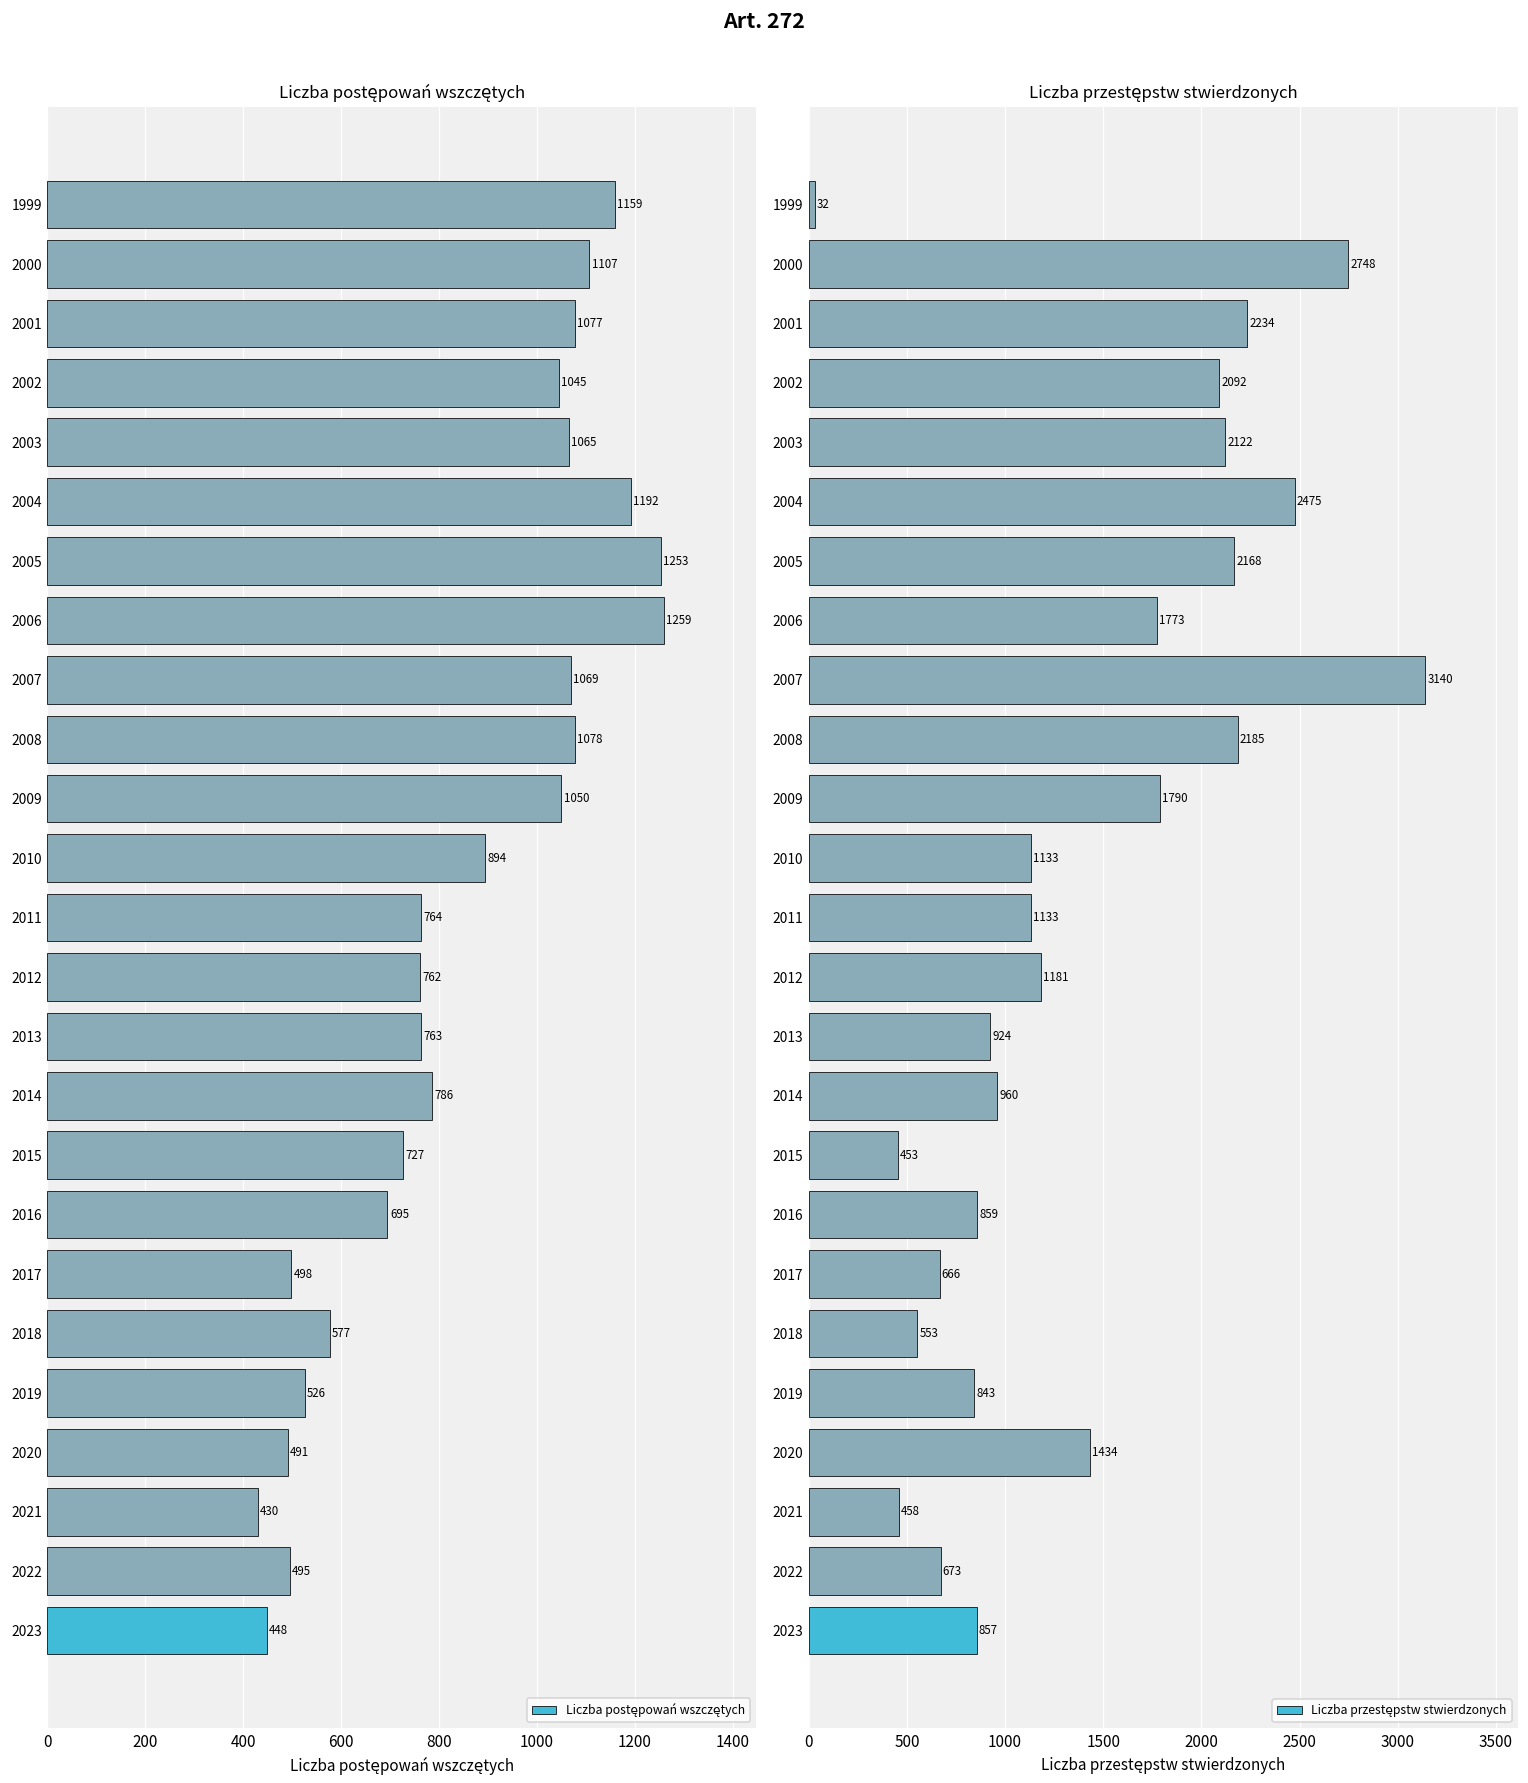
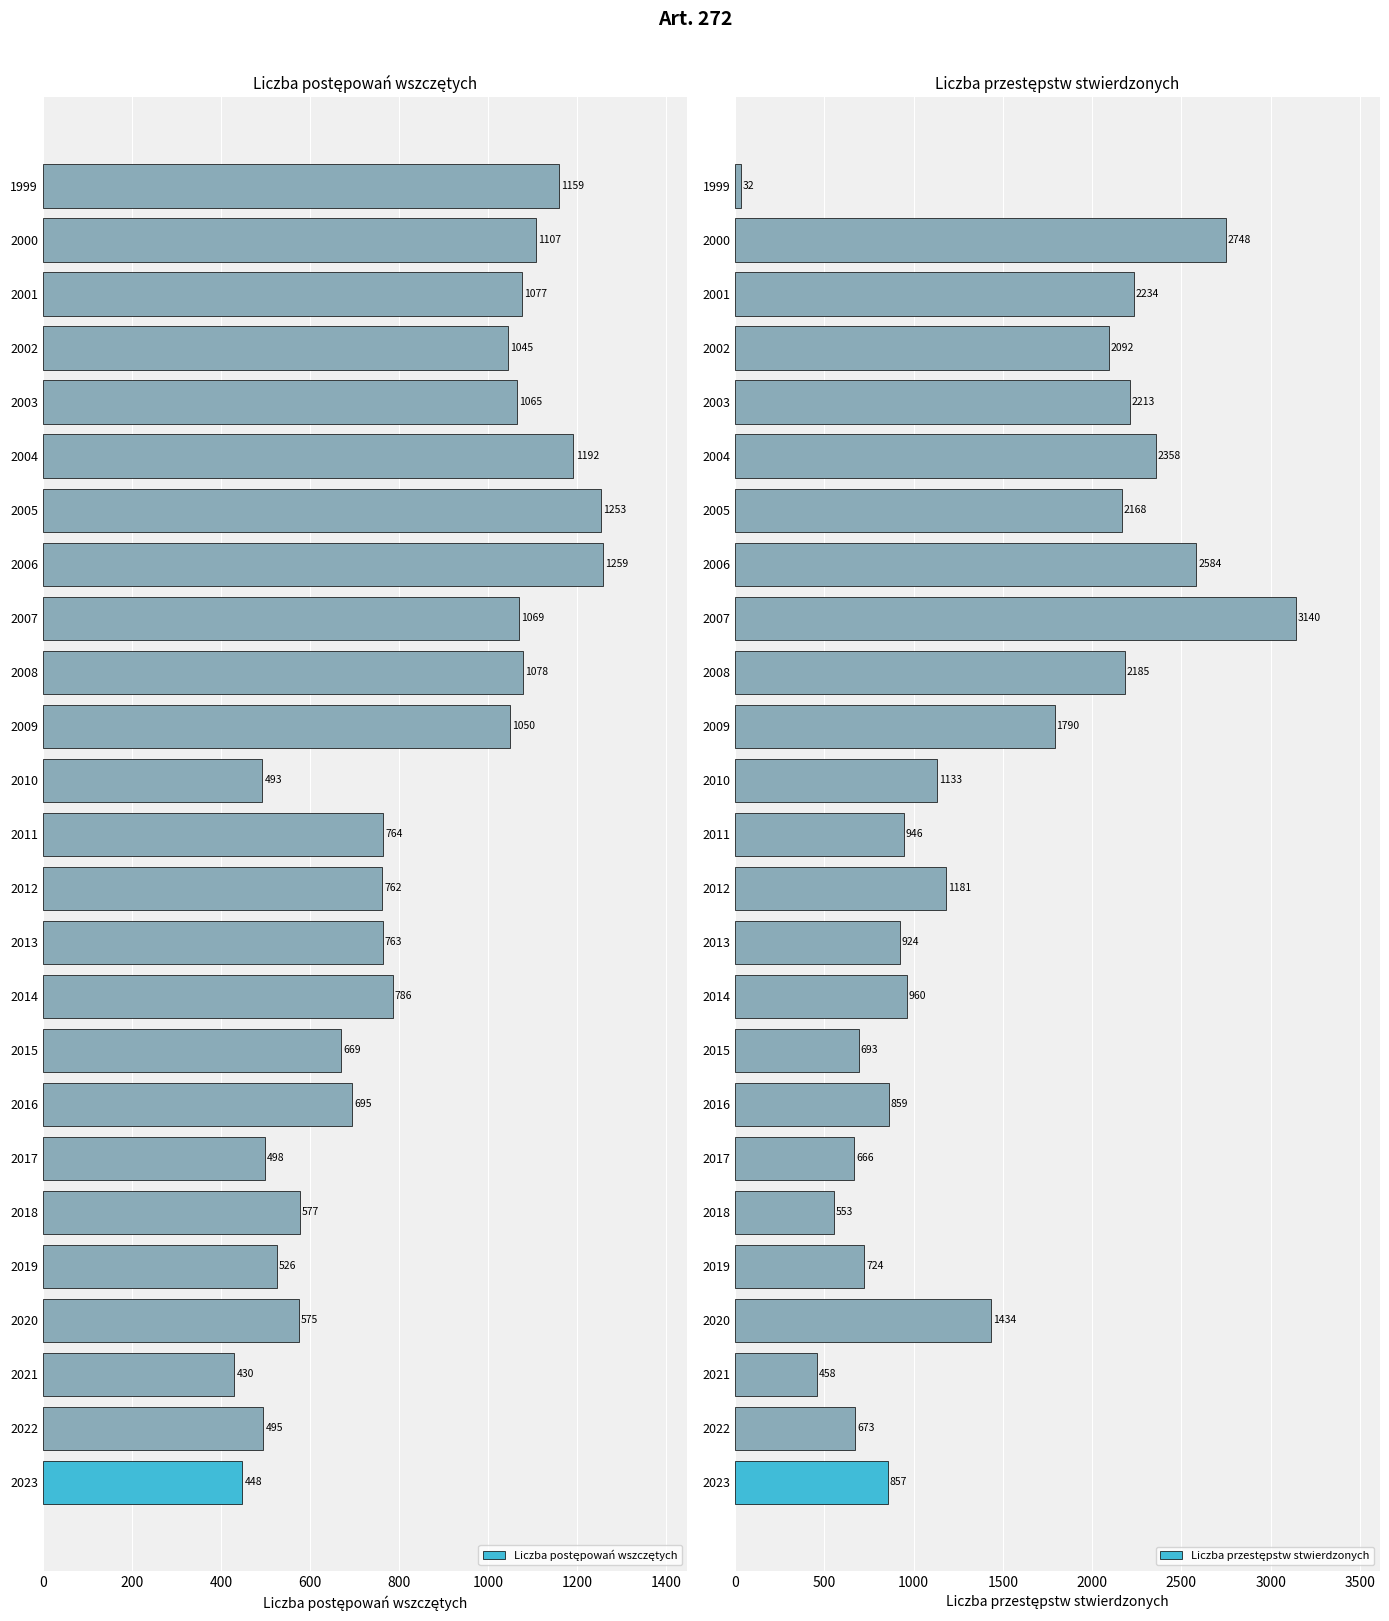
  {
    "Liczba postępowań wszczętych": {
      "1999": 1159,
      "2000": 1107,
      "2001": 1077,
      "2002": 1045,
      "2003": 1065,
      "2004": 1192,
      "2005": 1253,
      "2006": 1259,
      "2007": 1069,
      "2008": 1078,
      "2009": 1050,
-     "2010": 894,
+     "2010": 493,
      "2011": 764,
      "2012": 762,
      "2013": 763,
      "2014": 786,
-     "2015": 727,
+     "2015": 669,
      "2016": 695,
      "2017": 498,
      "2018": 577,
      "2019": 526,
-     "2020": 491,
+     "2020": 575,
      "2021": 430,
      "2022": 495,
      "2023": 448
    },
    "Liczba przestępstw stwierdzonych": {
      "1999": 32,
      "2000": 2748,
      "2001": 2234,
      "2002": 2092,
-     "2003": 2122,
-     "2004": 2475,
+     "2003": 2213,
+     "2004": 2358,
      "2005": 2168,
-     "2006": 1773,
+     "2006": 2584,
      "2007": 3140,
      "2008": 2185,
      "2009": 1790,
      "2010": 1133,
-     "2011": 1133,
+     "2011": 946,
      "2012": 1181,
      "2013": 924,
      "2014": 960,
-     "2015": 453,
+     "2015": 693,
      "2016": 859,
      "2017": 666,
      "2018": 553,
-     "2019": 843,
+     "2019": 724,
      "2020": 1434,
      "2021": 458,
      "2022": 673,
      "2023": 857
    }
  }
